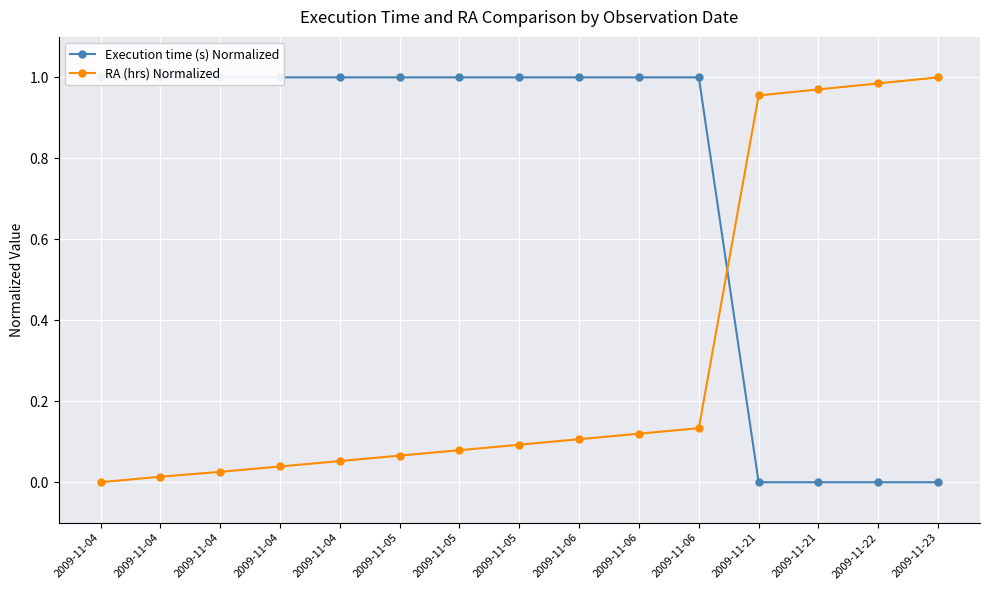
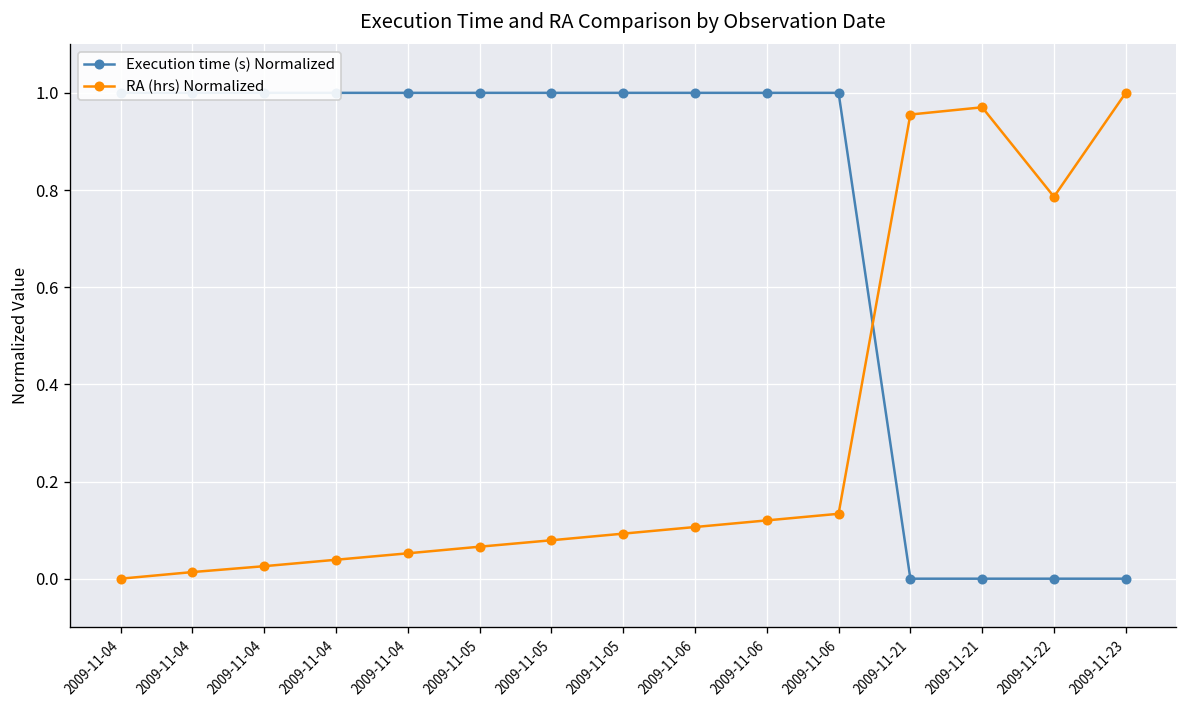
  {
    "Execution time (s) Normalized": {
      "2009-11-22": 0.00,
      "2009-11-23": 0.00
    },
    "RA (hrs) Normalized": {
-     "2009-11-22": 0.99,
+     "2009-11-22": 0.79,
      "2009-11-23": 1.00
    }
  }
